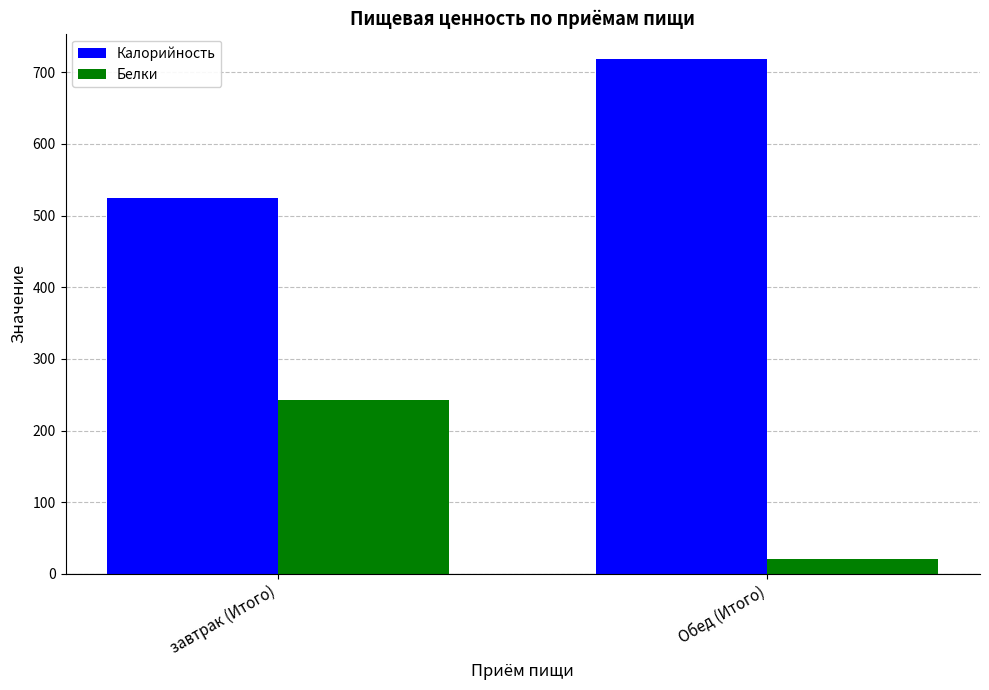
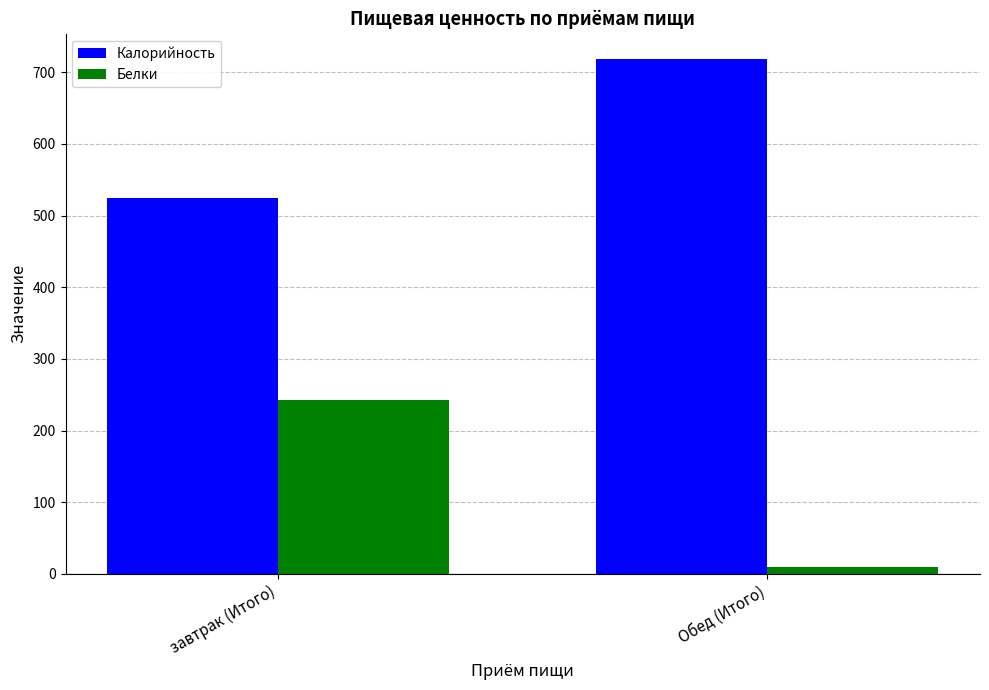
  {
    "Калорийность": {
      "завтрак (Итого)": 530,
      "Обед (Итого)": 720
    },
    "Белки": {
      "завтрак (Итого)": 240,
-     "Обед (Итого)": 20
+     "Обед (Итого)": 10
    }
  }
